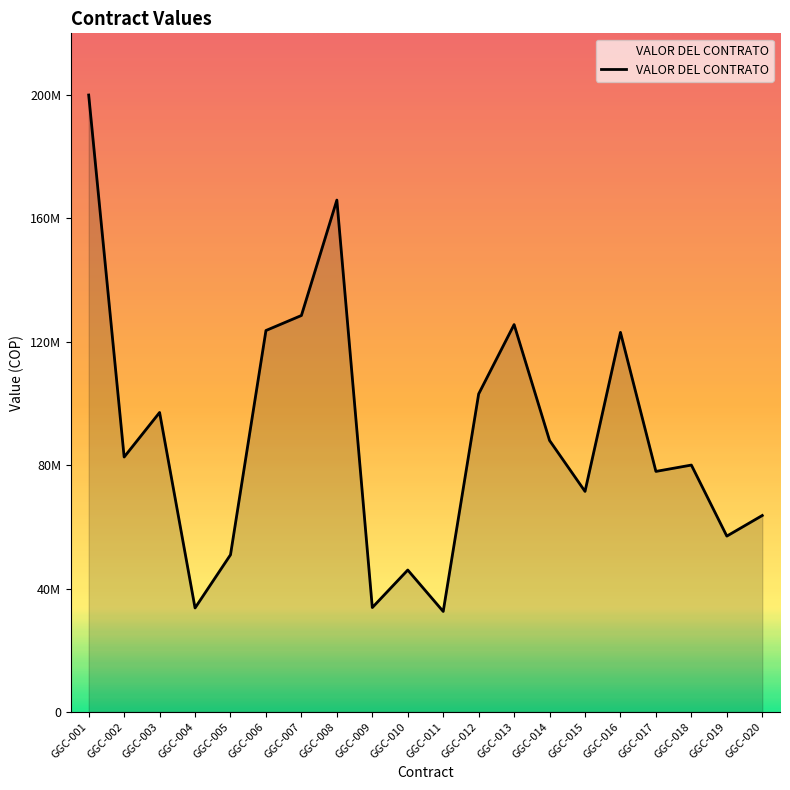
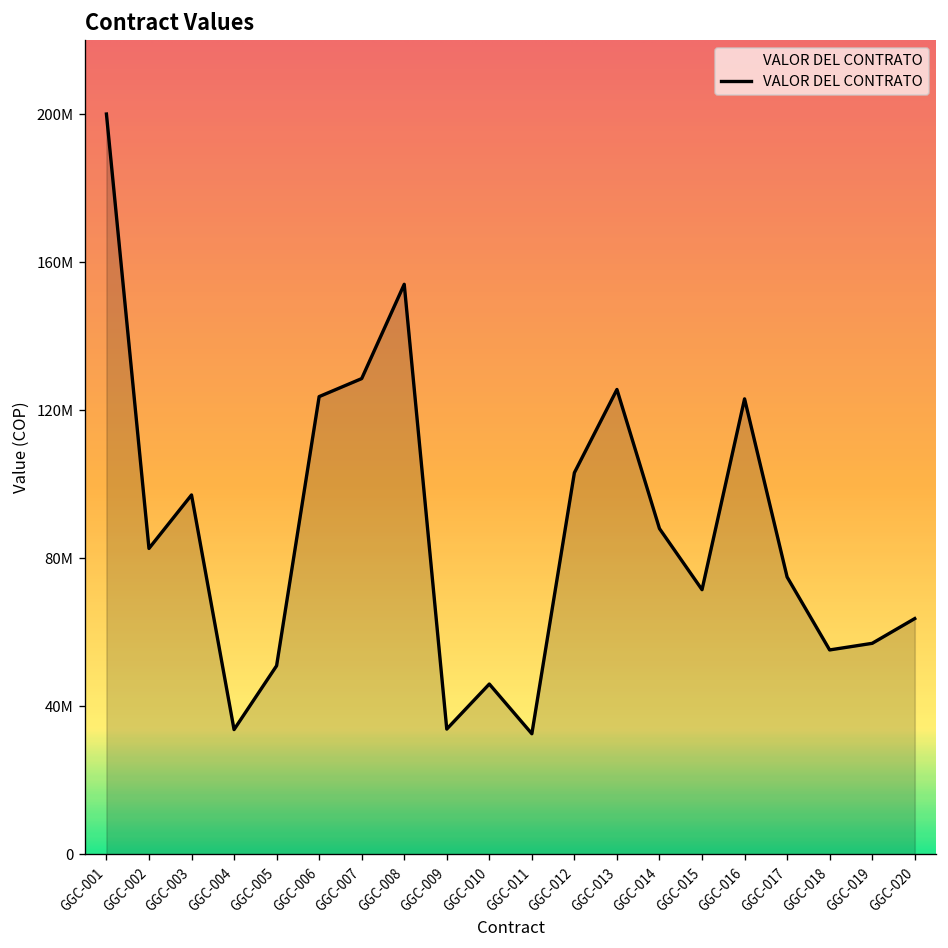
  {
    "GGC-001": 200000000,
    "GGC-002": 83000000,
    "GGC-003": 97000000,
    "GGC-004": 34000000,
    "GGC-005": 51000000,
    "GGC-006": 124000000,
    "GGC-007": 129000000,
-   "GGC-008": 166000000,
+   "GGC-008": 154000000,
    "GGC-009": 34000000,
    "GGC-010": 46000000,
    "GGC-011": 33000000,
    "GGC-012": 103000000,
    "GGC-013": 126000000,
    "GGC-014": 88000000,
    "GGC-015": 71000000,
    "GGC-016": 123000000,
-   "GGC-017": 78000000,
-   "GGC-018": 80000000,
+   "GGC-017": 75000000,
+   "GGC-018": 55000000,
    "GGC-019": 57000000,
    "GGC-020": 64000000
  }
